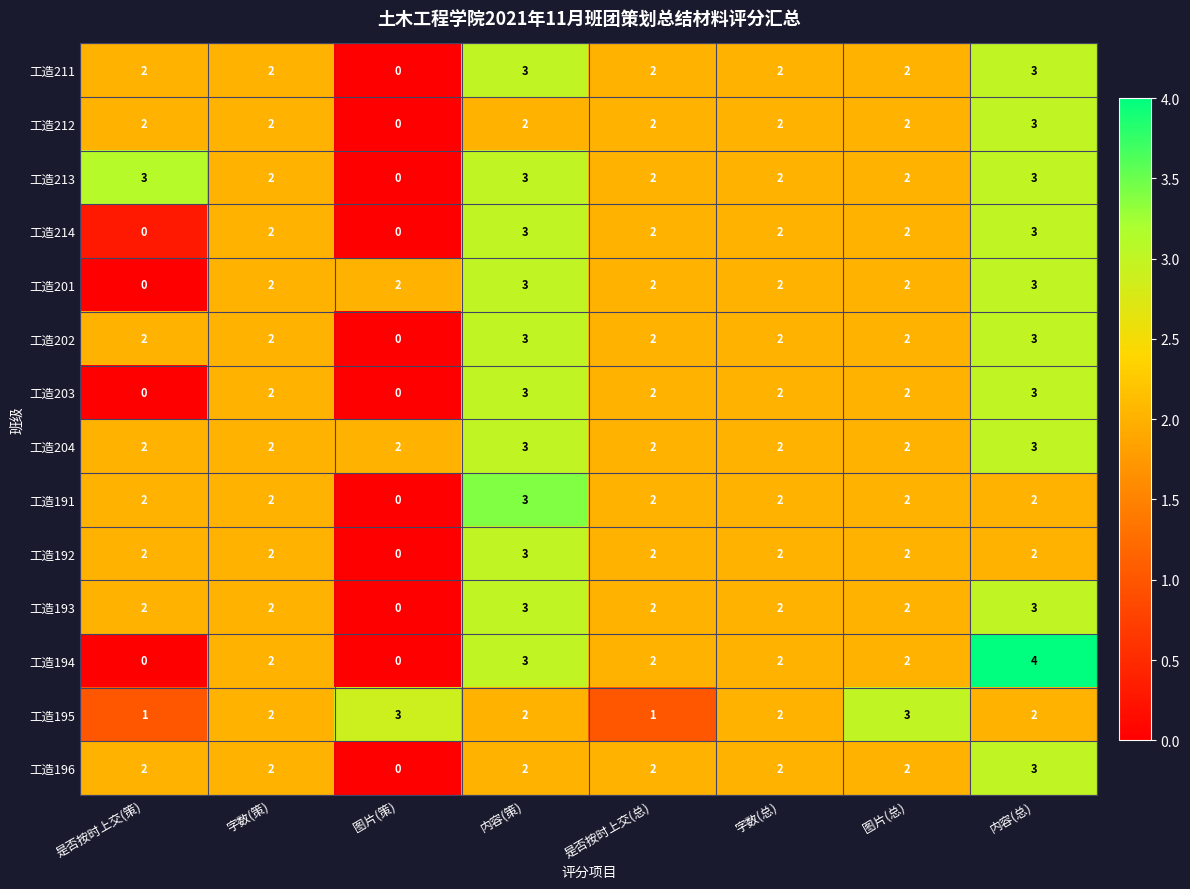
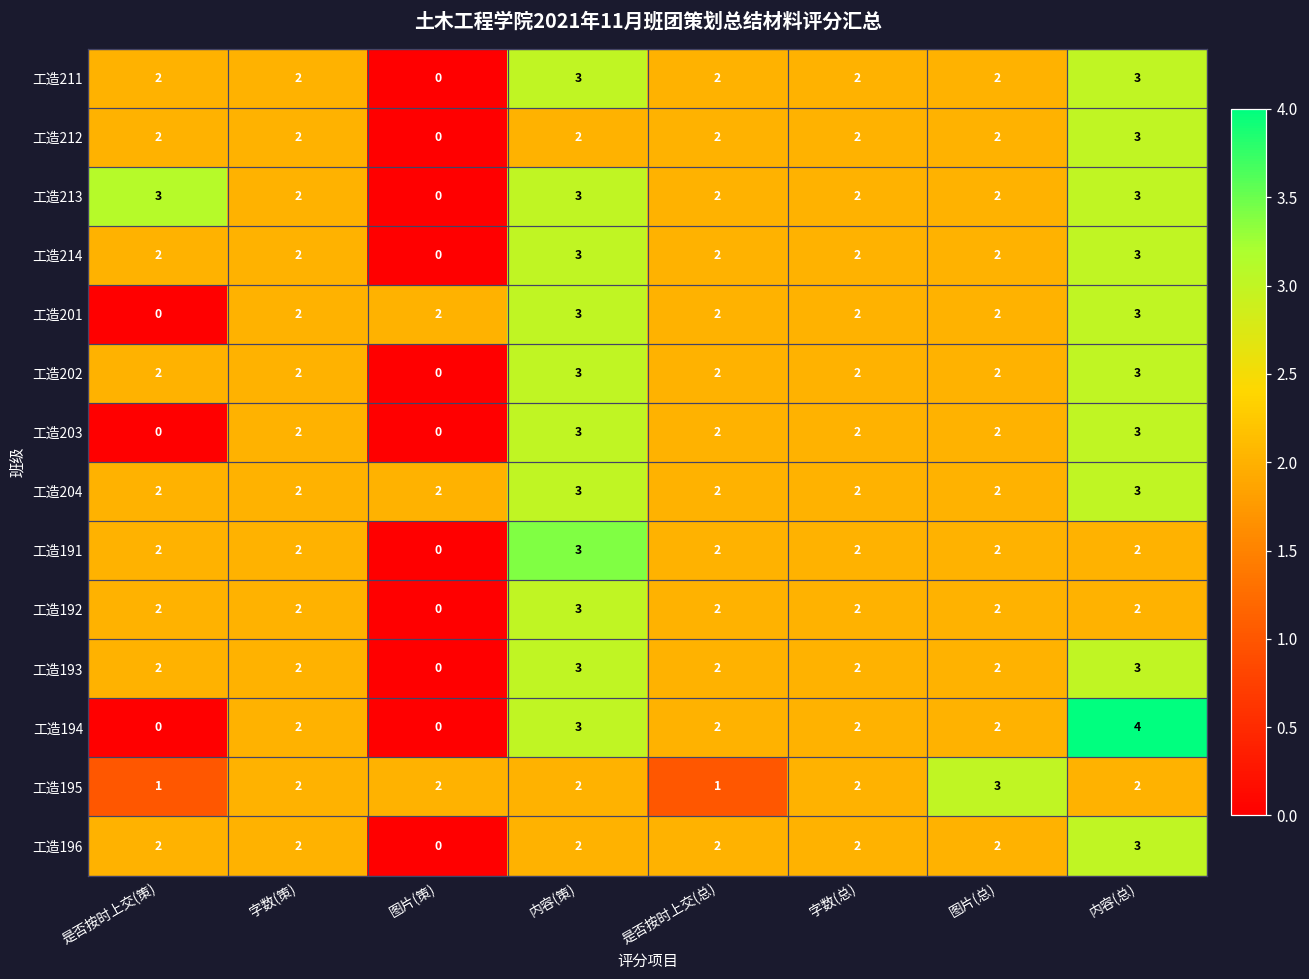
  {
    "工造211": {
      "是否按时上交(策)": 2,
      "字数(策)": 2,
      "图片(策)": 0,
      "内容(策)": 3,
      "是否按时上交(总)": 2,
      "字数(总)": 2,
      "图片(总)": 2,
      "内容(总)": 3
    },
    "工造212": {
      "是否按时上交(策)": 2,
      "字数(策)": 2,
      "图片(策)": 0,
      "内容(策)": 2,
      "是否按时上交(总)": 2,
      "字数(总)": 2,
      "图片(总)": 2,
      "内容(总)": 3
    },
    "工造213": {
      "是否按时上交(策)": 3,
      "字数(策)": 2,
      "图片(策)": 0,
      "内容(策)": 3,
      "是否按时上交(总)": 2,
      "字数(总)": 2,
      "图片(总)": 2,
      "内容(总)": 3
    },
    "工造214": {
-     "是否按时上交(策)": 0,
+     "是否按时上交(策)": 2,
      "字数(策)": 2,
      "图片(策)": 0,
      "内容(策)": 3,
      "是否按时上交(总)": 2,
      "字数(总)": 2,
      "图片(总)": 2,
      "内容(总)": 3
    },
    "工造201": {
      "是否按时上交(策)": 0,
      "字数(策)": 2,
      "图片(策)": 2,
      "内容(策)": 3,
      "是否按时上交(总)": 2,
      "字数(总)": 2,
      "图片(总)": 2,
      "内容(总)": 3
    },
    "工造202": {
      "是否按时上交(策)": 2,
      "字数(策)": 2,
      "图片(策)": 0,
      "内容(策)": 3,
      "是否按时上交(总)": 2,
      "字数(总)": 2,
      "图片(总)": 2,
      "内容(总)": 3
    },
    "工造203": {
      "是否按时上交(策)": 0,
      "字数(策)": 2,
      "图片(策)": 0,
      "内容(策)": 3,
      "是否按时上交(总)": 2,
      "字数(总)": 2,
      "图片(总)": 2,
      "内容(总)": 3
    },
    "工造204": {
      "是否按时上交(策)": 2,
      "字数(策)": 2,
      "图片(策)": 2,
      "内容(策)": 3,
      "是否按时上交(总)": 2,
      "字数(总)": 2,
      "图片(总)": 2,
      "内容(总)": 3
    },
    "工造191": {
      "是否按时上交(策)": 2,
      "字数(策)": 2,
      "图片(策)": 0,
      "内容(策)": 3,
      "是否按时上交(总)": 2,
      "字数(总)": 2,
      "图片(总)": 2,
      "内容(总)": 2
    },
    "工造192": {
      "是否按时上交(策)": 2,
      "字数(策)": 2,
      "图片(策)": 0,
      "内容(策)": 3,
      "是否按时上交(总)": 2,
      "字数(总)": 2,
      "图片(总)": 2,
      "内容(总)": 2
    },
    "工造193": {
      "是否按时上交(策)": 2,
      "字数(策)": 2,
      "图片(策)": 0,
      "内容(策)": 3,
      "是否按时上交(总)": 2,
      "字数(总)": 2,
      "图片(总)": 2,
      "内容(总)": 3
    },
    "工造194": {
      "是否按时上交(策)": 0,
      "字数(策)": 2,
      "图片(策)": 0,
      "内容(策)": 3,
      "是否按时上交(总)": 2,
      "字数(总)": 2,
      "图片(总)": 2,
      "内容(总)": 4
    },
    "工造195": {
      "是否按时上交(策)": 1,
      "字数(策)": 2,
-     "图片(策)": 3,
+     "图片(策)": 2,
      "内容(策)": 2,
      "是否按时上交(总)": 1,
      "字数(总)": 2,
      "图片(总)": 3,
      "内容(总)": 2
    },
    "工造196": {
      "是否按时上交(策)": 2,
      "字数(策)": 2,
      "图片(策)": 0,
      "内容(策)": 2,
      "是否按时上交(总)": 2,
      "字数(总)": 2,
      "图片(总)": 2,
      "内容(总)": 3
    }
  }
